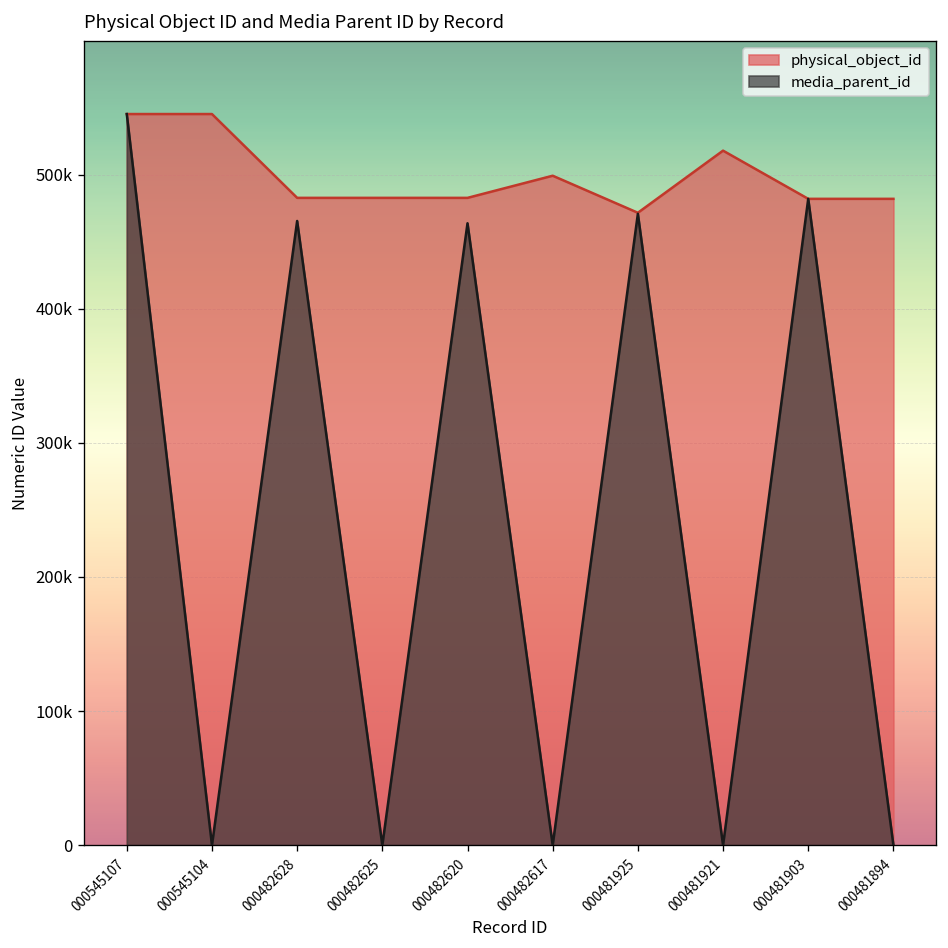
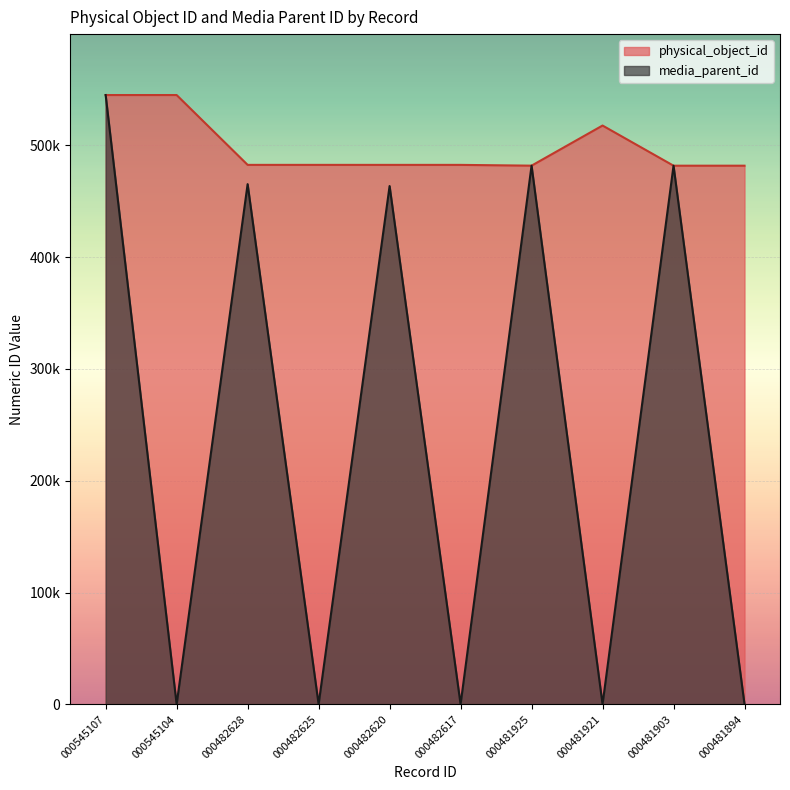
  {
    "physical_object_id": {
      "000545104": 545000,
      "000482628": 483000,
      "000482625": 483000,
      "000482620": 483000,
-     "000482617": 499000,
-     "000481925": 472000,
+     "000482617": 483000,
+     "000481925": 482000,
      "000481921": 518000,
      "000481894": 482000
    },
    "media_parent_id": {
      "000545104": 0,
      "000482628": 465000,
      "000482625": 0,
      "000482620": 464000,
      "000482617": 0,
-     "000481925": 471000,
+     "000481925": 482000,
      "000481921": 0,
      "000481894": 0
    }
  }
